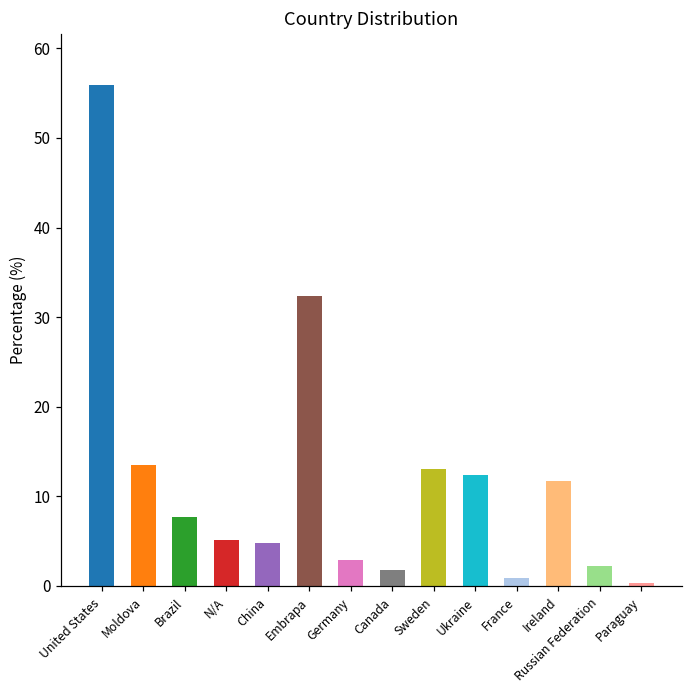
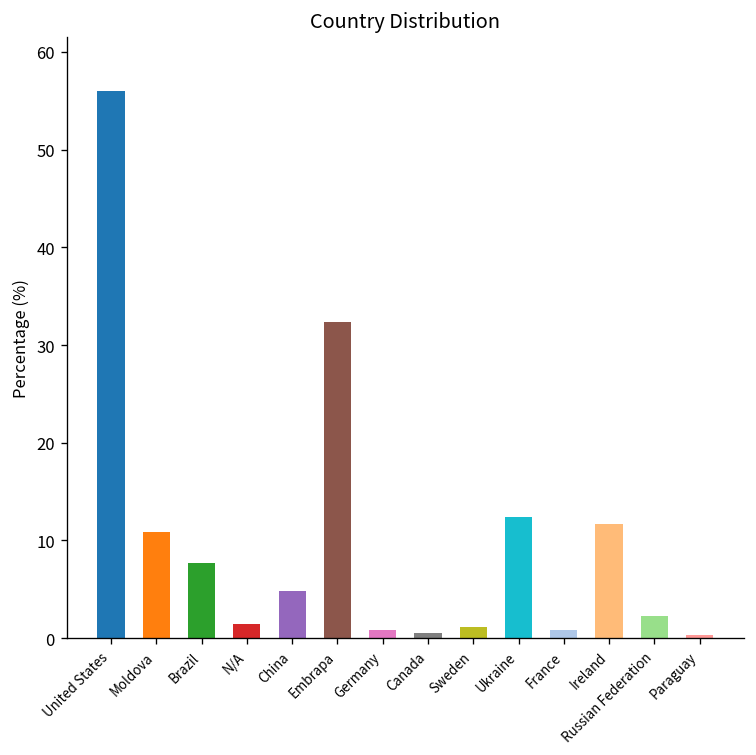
  {
    "United States": 56,
-   "Moldova": 14,
+   "Moldova": 11,
    "Brazil": 8,
-   "N/A": 5,
+   "N/A": 1,
    "China": 5,
    "Embrapa": 32,
-   "Germany": 3,
-   "Canada": 2,
-   "Sweden": 13,
+   "Germany": 1,
+   "Canada": 1,
+   "Sweden": 1,
    "Ukraine": 12,
    "France": 1,
    "Ireland": 12,
    "Russian Federation": 2
  }
